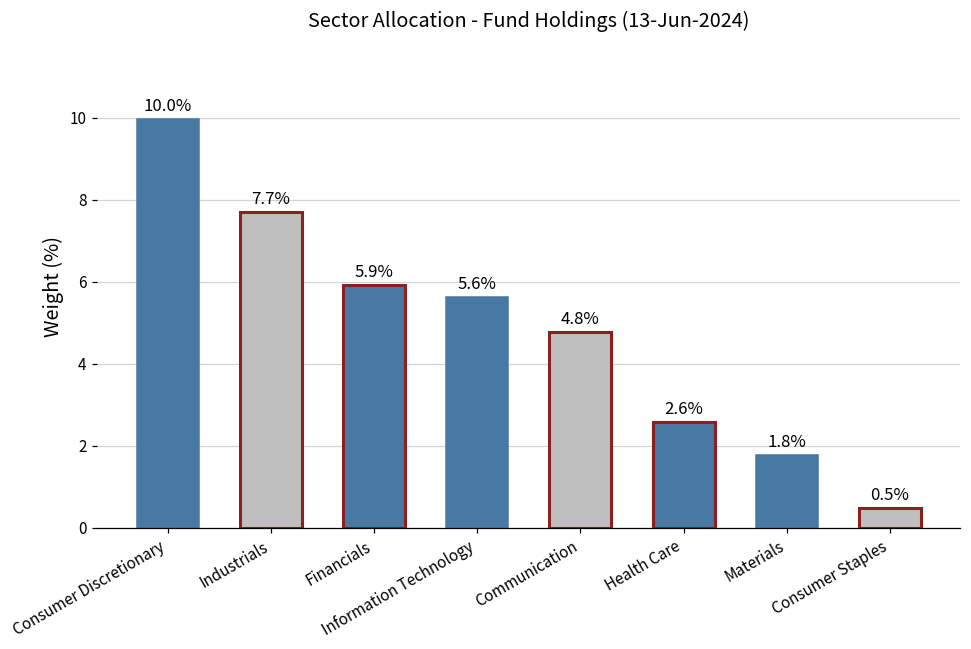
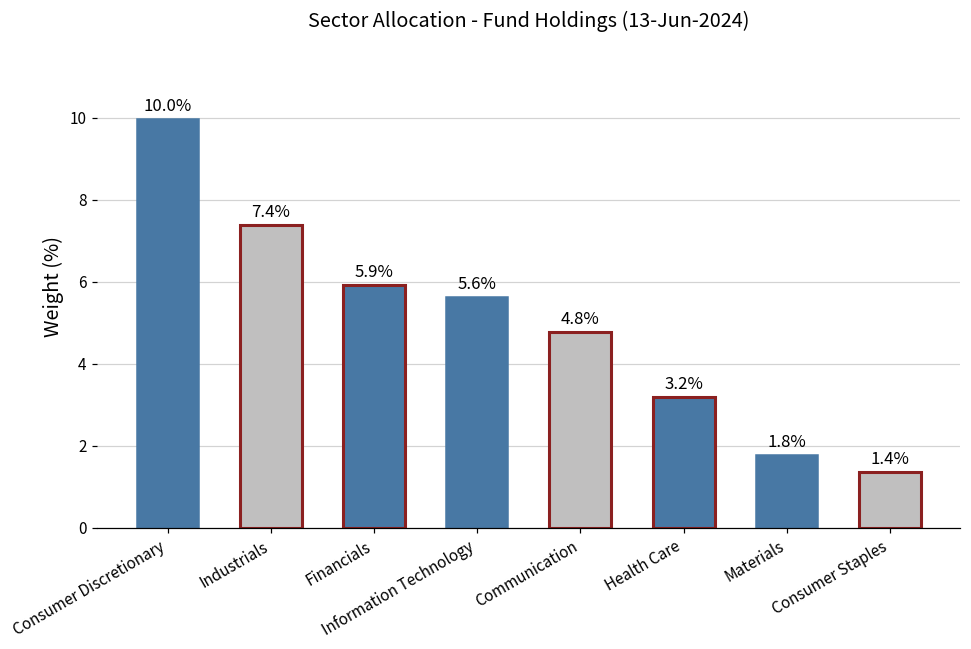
  {
    "Consumer Discretionary": "10.0%",
-   "Industrials": "7.7%",
+   "Industrials": "7.4%",
    "Financials": "5.9%",
    "Information Technology": "5.6%",
    "Communication": "4.8%",
-   "Health Care": "2.6%",
+   "Health Care": "3.2%",
    "Materials": "1.8%",
-   "Consumer Staples": "0.5%"
+   "Consumer Staples": "1.4%"
  }
